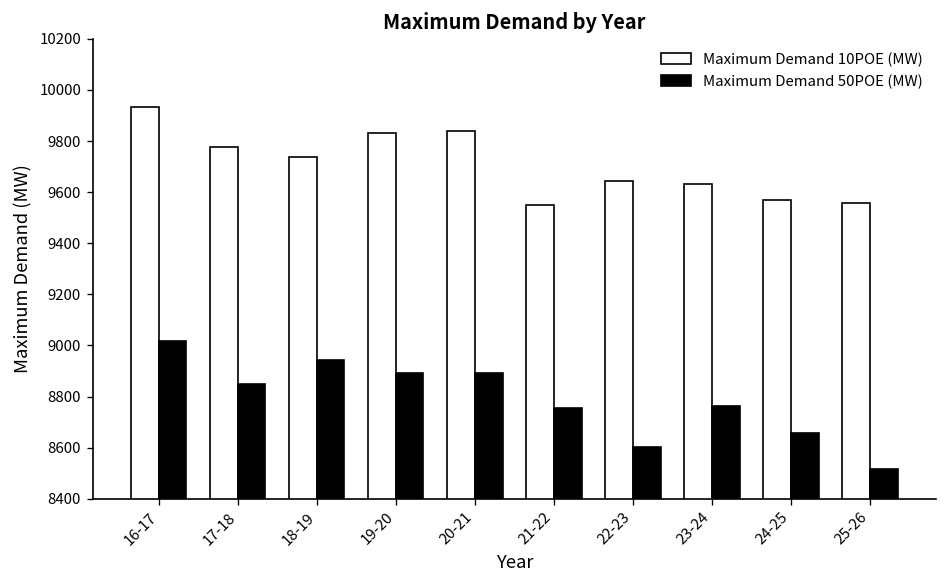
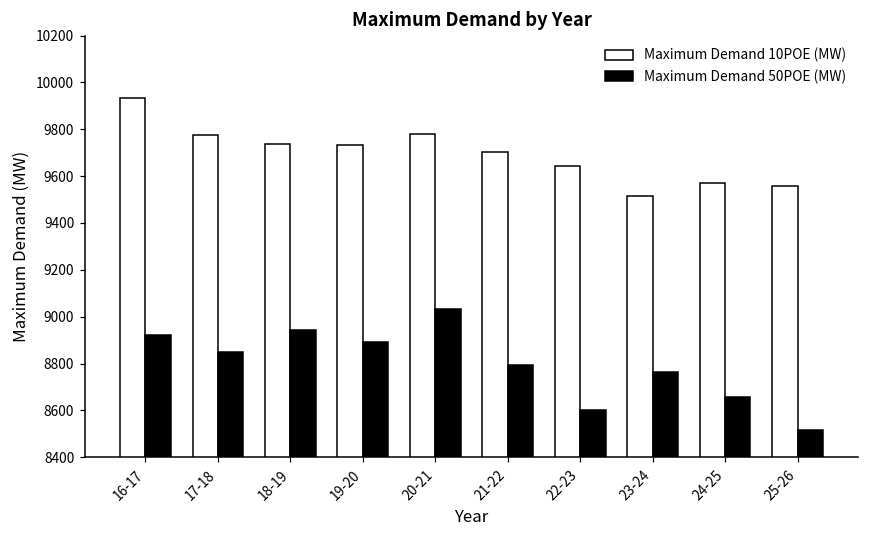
  {
    "Maximum Demand 10POE (MW)": {
      "16-17": 9930,
      "17-18": 9770,
      "18-19": 9740,
-     "19-20": 9830,
-     "20-21": 9840,
-     "21-22": 9550,
+     "19-20": 9730,
+     "20-21": 9780,
+     "21-22": 9700,
      "22-23": 9640,
-     "23-24": 9630,
+     "23-24": 9510,
      "24-25": 9570,
      "25-26": 9560
    },
    "Maximum Demand 50POE (MW)": {
-     "16-17": 9020,
+     "16-17": 8920,
      "17-18": 8850,
      "18-19": 8940,
      "19-20": 8890,
-     "20-21": 8890,
-     "21-22": 8750,
+     "20-21": 9030,
+     "21-22": 8790,
      "22-23": 8600,
      "23-24": 8760,
      "24-25": 8660,
      "25-26": 8520
    }
  }
